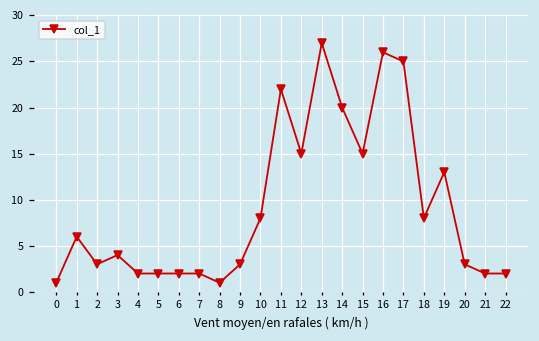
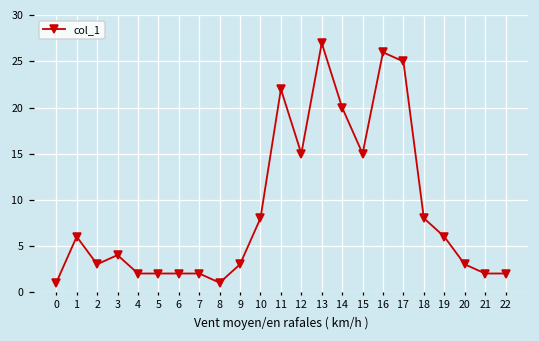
  {
    "0": 1,
    "1": 6,
    "2": 3,
    "3": 4,
    "4": 2,
    "5": 2,
    "6": 2,
    "7": 2,
    "8": 1,
    "9": 3,
    "10": 8,
    "11": 22,
    "12": 15,
    "13": 27,
    "14": 20,
    "15": 15,
    "16": 26,
    "17": 25,
    "18": 8,
-   "19": 13,
+   "19": 6,
    "20": 3,
    "21": 2,
    "22": 2
  }
